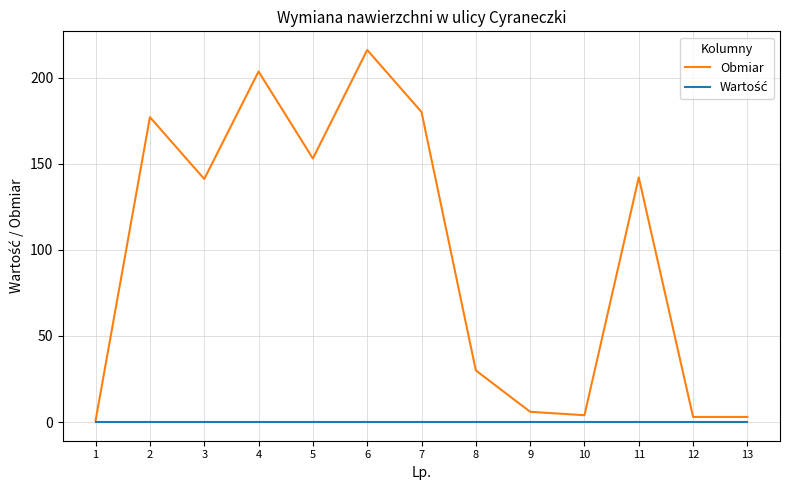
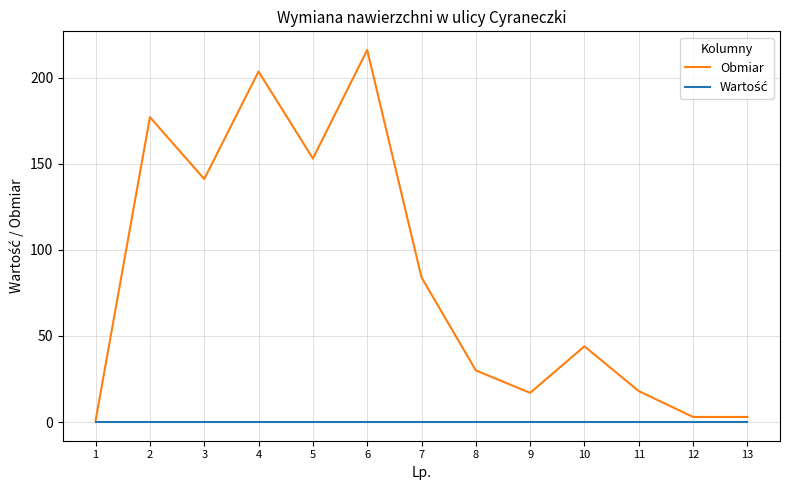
  {
    "Obmiar": {
      "2": 177,
      "3": 141,
      "4": 203,
      "5": 153,
      "6": 216,
-     "7": 180,
+     "7": 84,
      "8": 30,
-     "9": 6,
-     "10": 4,
-     "11": 142,
+     "9": 17,
+     "10": 44,
+     "11": 18,
      "12": 3,
      "13": 3
    },
    "Wartość": {
      "2": 0,
      "3": 0,
      "4": 0,
      "5": 0,
      "6": 0,
      "7": 0,
      "8": 0,
      "9": 0,
      "10": 0,
      "11": 0,
      "12": 0,
      "13": 0
    }
  }
